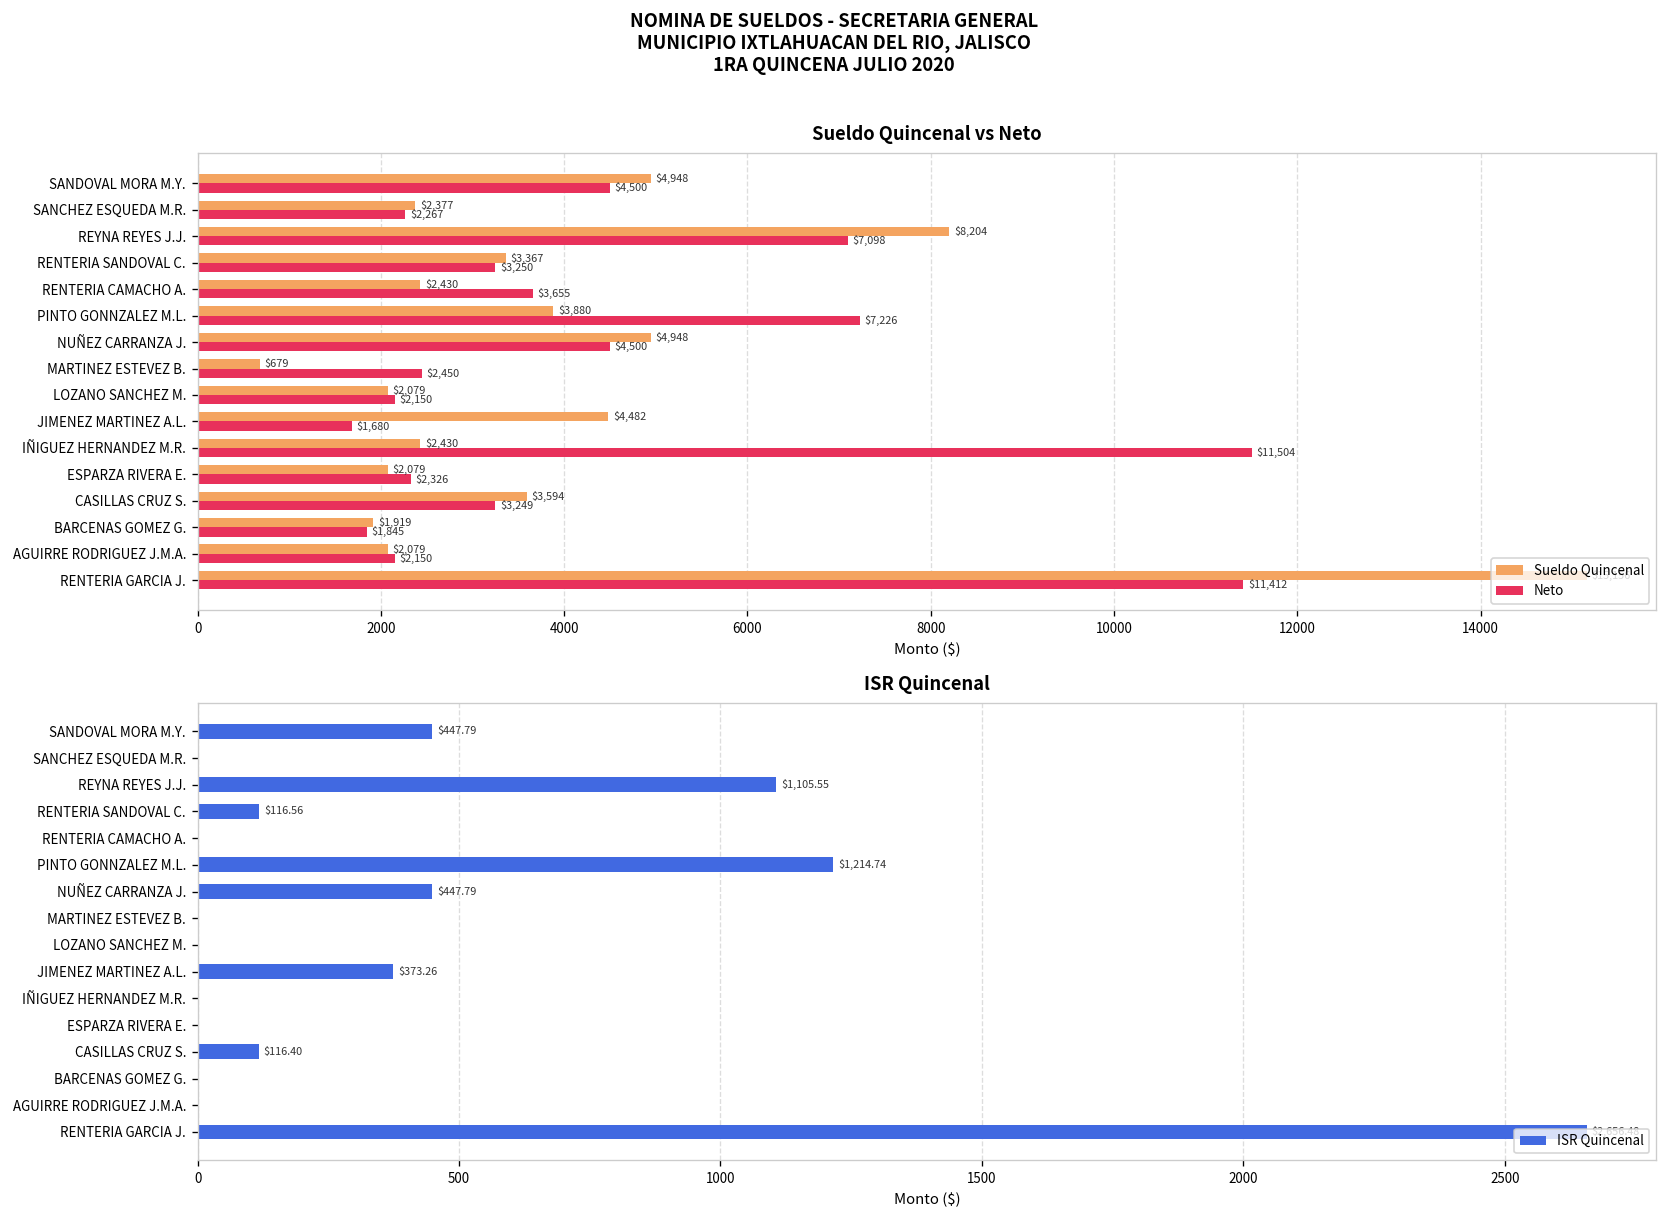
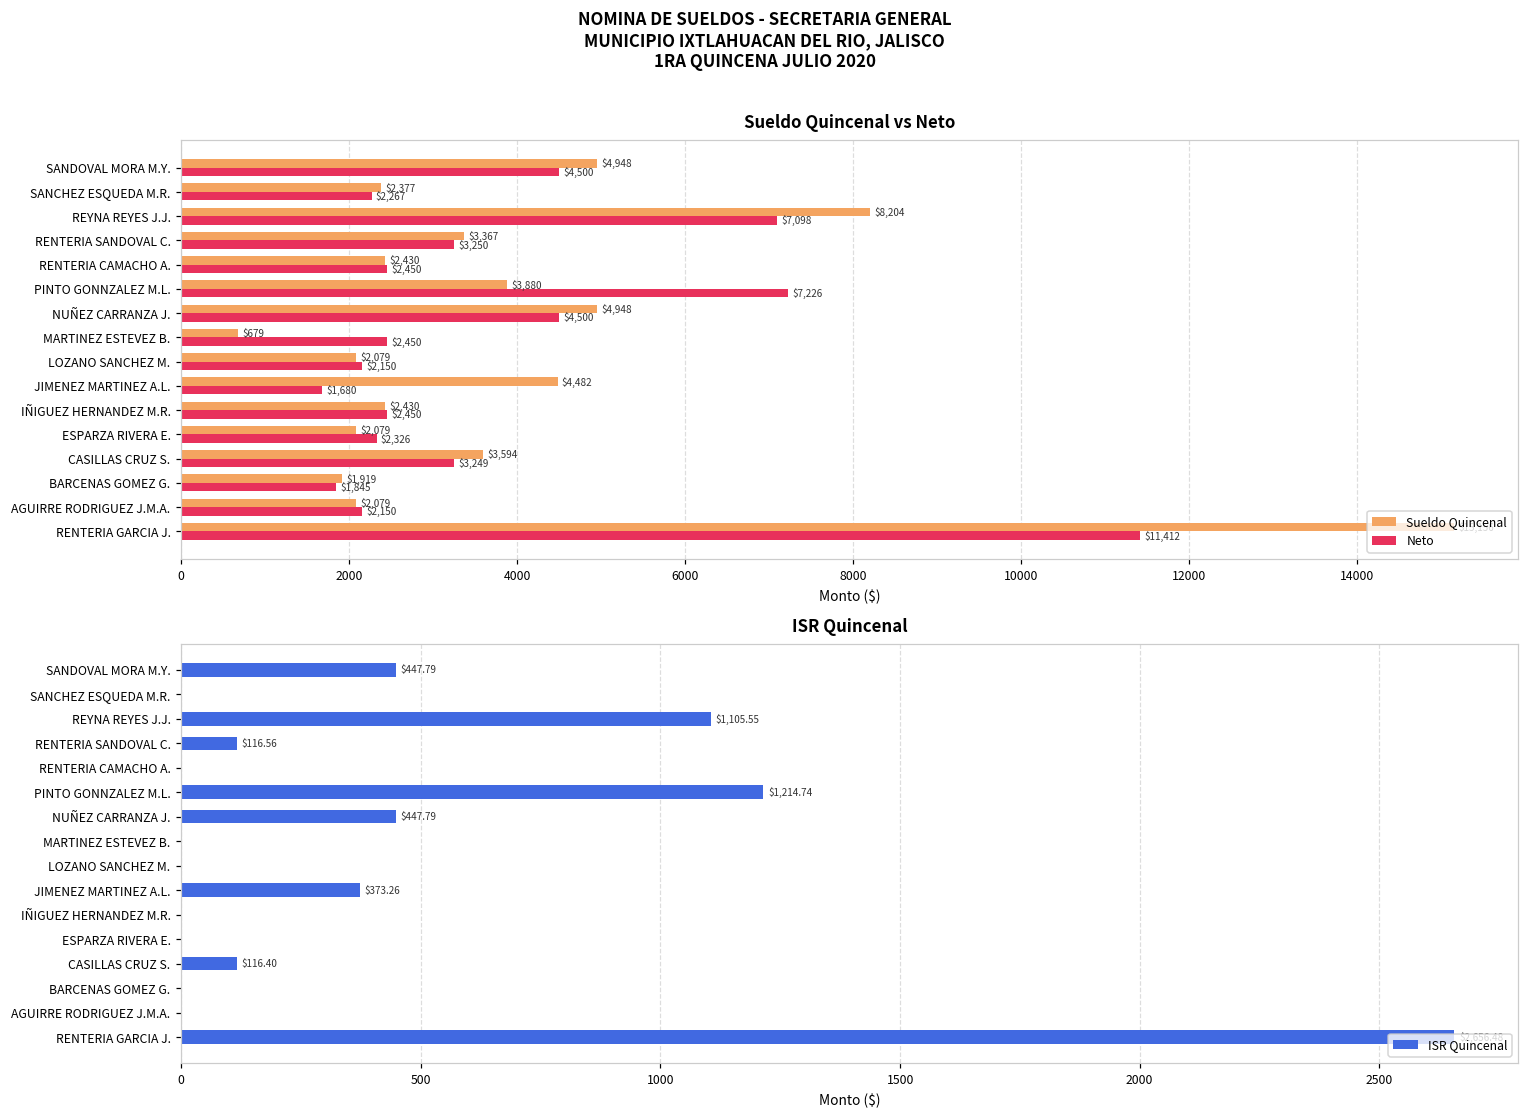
  {
    "Sueldo Quincenal vs Neto": {
      "Sueldo Quincenal": {
        "SANDOVAL MORA M.Y.": "$4,948",
        "SANCHEZ ESQUEDA M.R.": "$2,377",
        "REYNA REYES J.J.": "$8,204",
        "RENTERIA SANDOVAL C.": "$3,367",
        "PINTO GONNZALEZ M.L.": "$3,880",
        "NUÑEZ CARRANZA J.": "$4,948",
        "MARTINEZ ESTEVEZ B.": "$679",
        "JIMENEZ MARTINEZ A.L.": "$4,482",
        "ESPARZA RIVERA E.": "$2,079",
        "CASILLAS CRUZ S.": "$3,594"
      },
      "Neto": {
        "SANDOVAL MORA M.Y.": "$4,500",
        "SANCHEZ ESQUEDA M.R.": "$2,267",
        "REYNA REYES J.J.": "$7,098",
        "RENTERIA SANDOVAL C.": "$3,250",
-       "RENTERIA CAMACHO A.": "$3,655",
+       "RENTERIA CAMACHO A.": "$2,450",
        "PINTO GONNZALEZ M.L.": "$7,226",
        "NUÑEZ CARRANZA J.": "$4,500",
        "MARTINEZ ESTEVEZ B.": "$2,450",
        "JIMENEZ MARTINEZ A.L.": "$1,680",
-       "IÑIGUEZ HERNANDEZ M.R.": "$11,504",
+       "IÑIGUEZ HERNANDEZ M.R.": "$2,450",
        "ESPARZA RIVERA E.": "$2,326",
        "CASILLAS CRUZ S.": "$3,249",
        "RENTERIA GARCIA J.": "$11,412"
      }
    },
    "ISR Quincenal": {
      "SANDOVAL MORA M.Y.": "$447.79",
      "REYNA REYES J.J.": "$1,105.55",
      "RENTERIA SANDOVAL C.": "$116.56",
      "PINTO GONNZALEZ M.L.": "$1,214.74",
      "NUÑEZ CARRANZA J.": "$447.79",
      "JIMENEZ MARTINEZ A.L.": "$373.26",
      "CASILLAS CRUZ S.": "$116.40"
    }
  }
